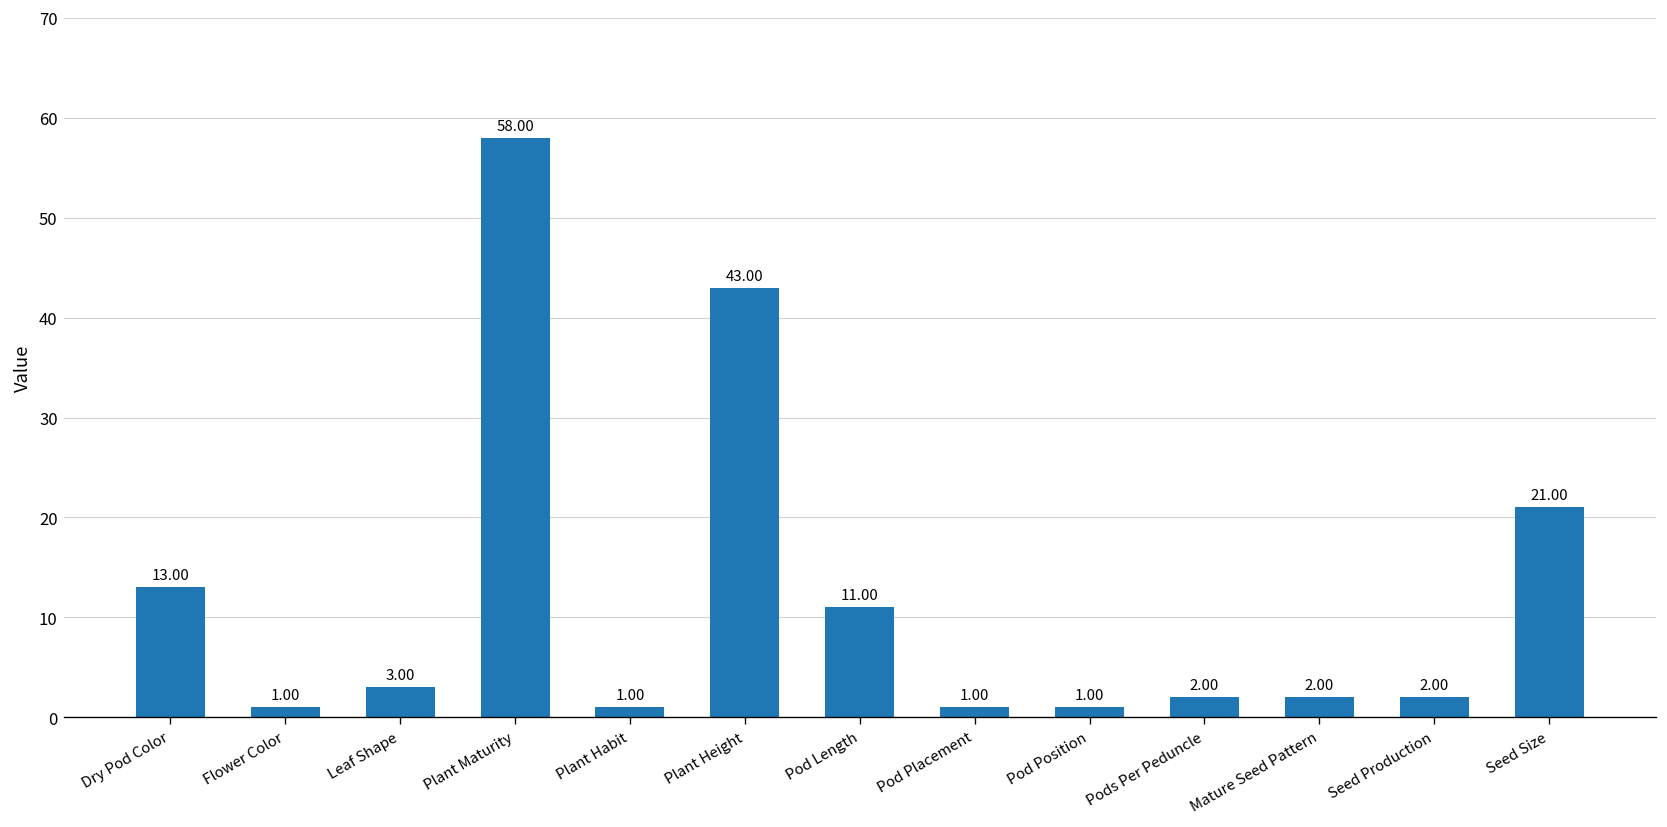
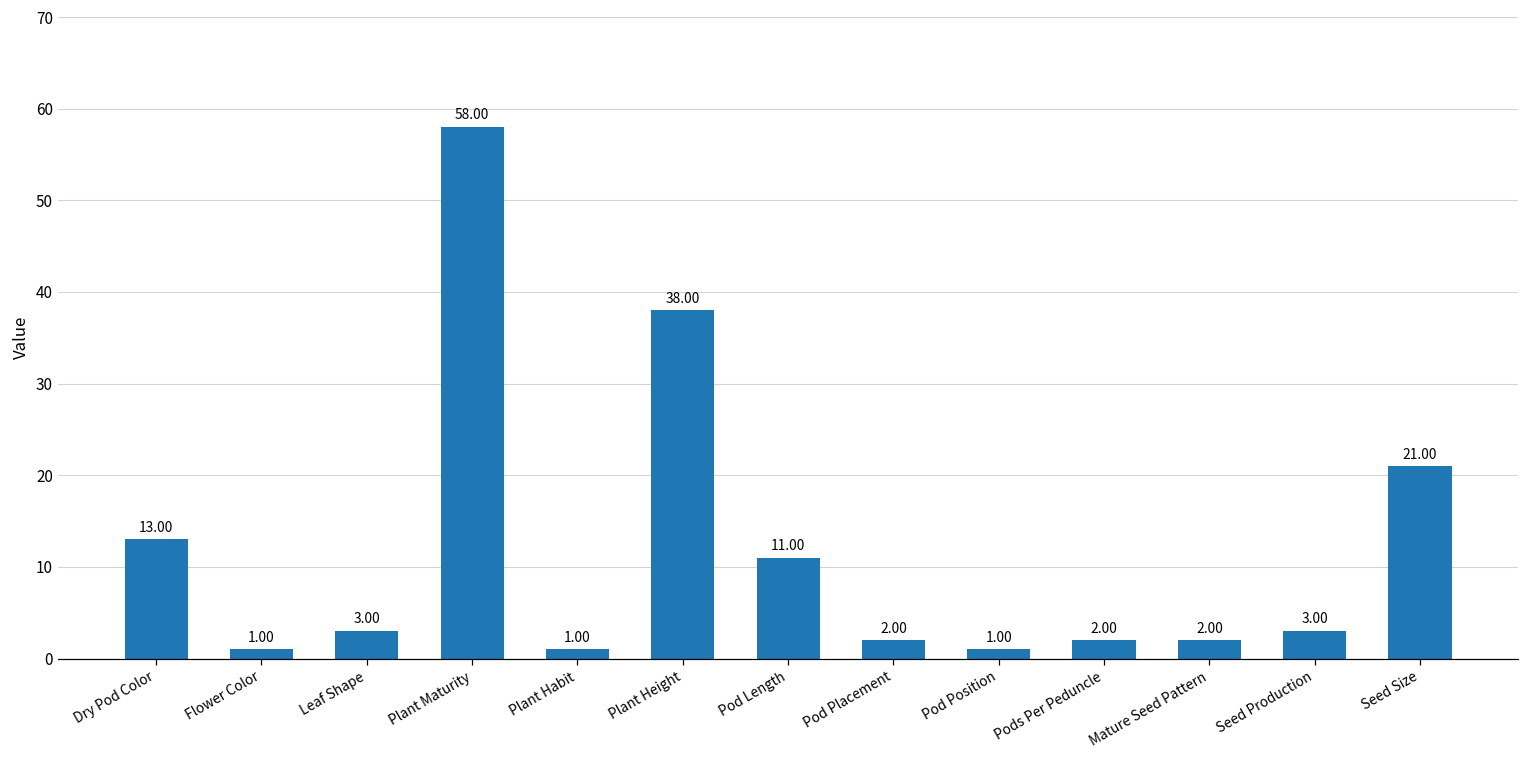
  {
    "Dry Pod Color": 13.00,
    "Flower Color": 1.00,
    "Leaf Shape": 3.00,
    "Plant Maturity": 58.00,
    "Plant Habit": 1.00,
-   "Plant Height": 43.00,
+   "Plant Height": 38.00,
    "Pod Length": 11.00,
-   "Pod Placement": 1.00,
+   "Pod Placement": 2.00,
    "Pod Position": 1.00,
    "Pods Per Peduncle": 2.00,
    "Mature Seed Pattern": 2.00,
-   "Seed Production": 2.00,
+   "Seed Production": 3.00,
    "Seed Size": 21.00
  }
